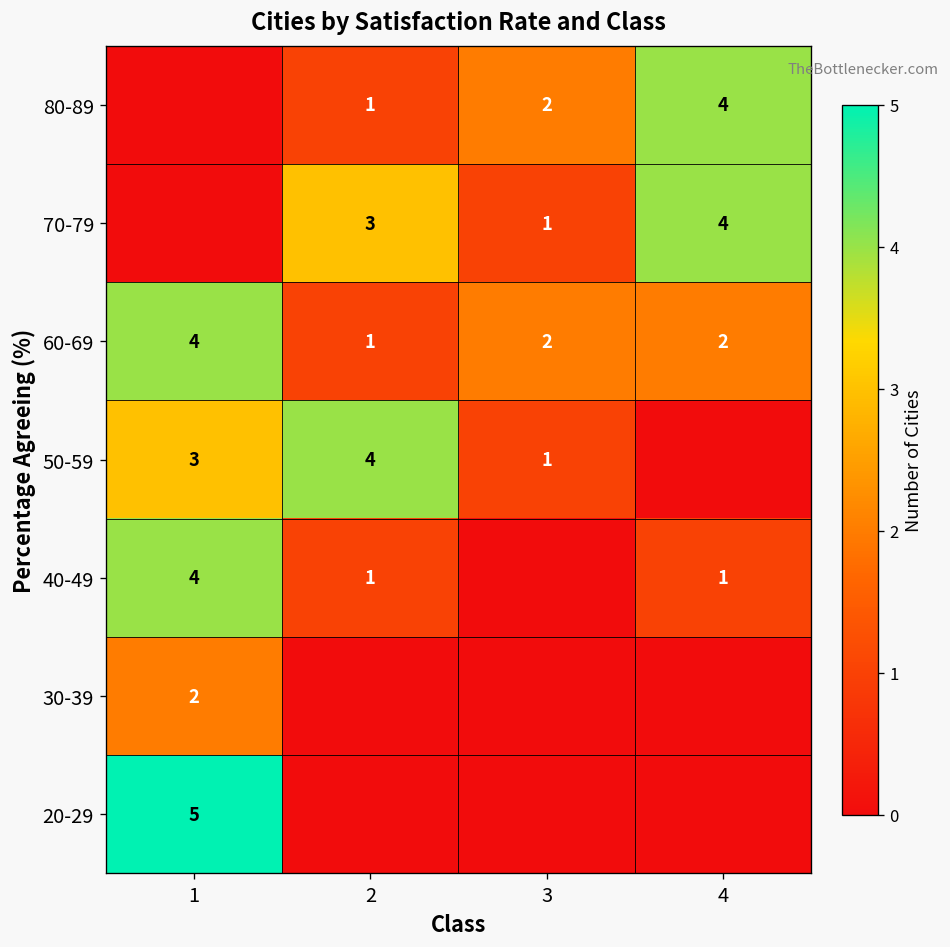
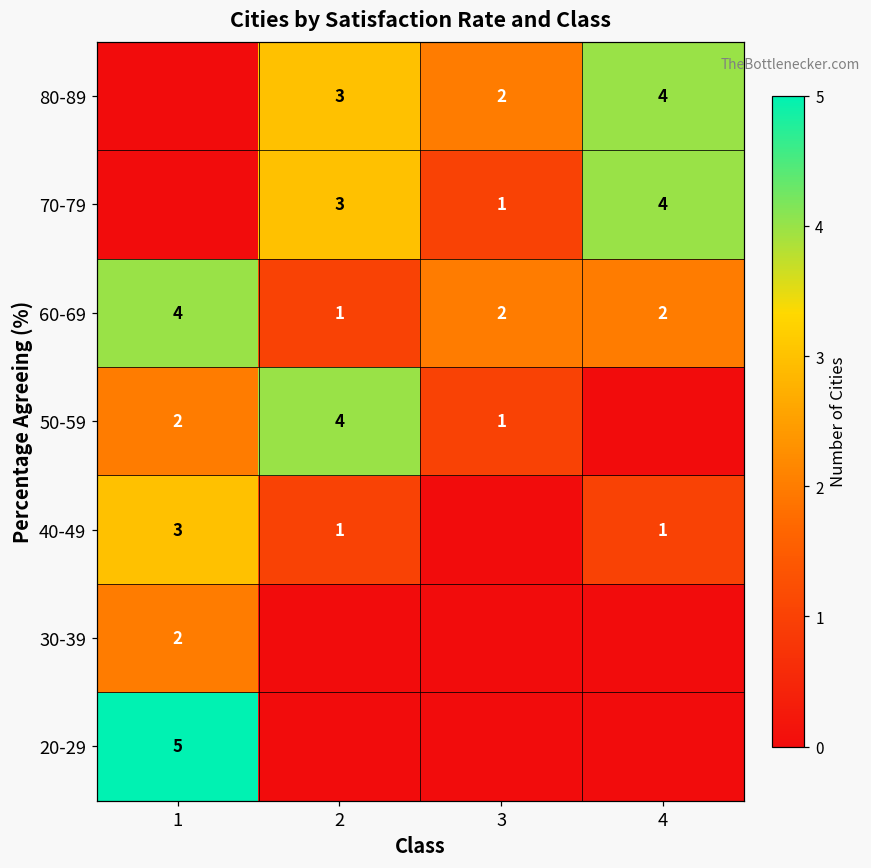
  {
    "80-89": {
-     "2": 1,
+     "2": 3,
      "3": 2,
      "4": 4
    },
    "70-79": {
      "2": 3,
      "3": 1,
      "4": 4
    },
    "60-69": {
      "1": 4,
      "2": 1,
      "3": 2,
      "4": 2
    },
    "50-59": {
-     "1": 3,
+     "1": 2,
      "2": 4,
      "3": 1
    },
    "40-49": {
-     "1": 4,
+     "1": 3,
      "2": 1,
      "4": 1
    },
    "30-39": {
      "1": 2
    },
    "20-29": {
      "1": 5
    }
  }
